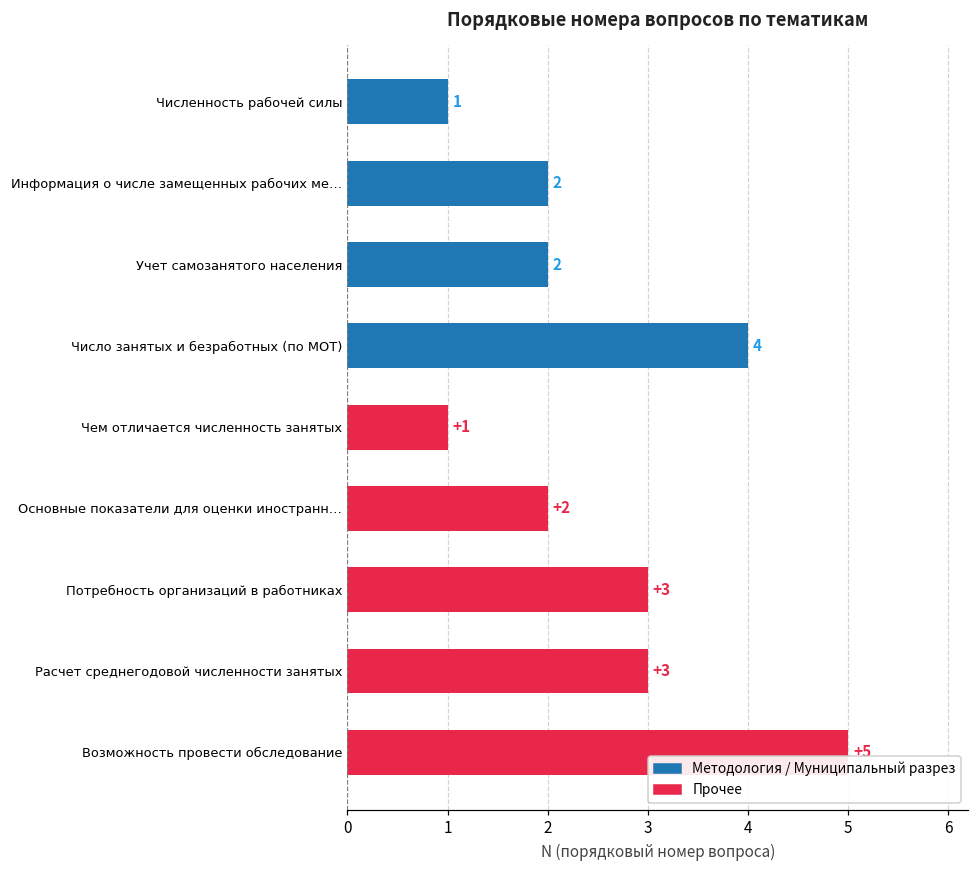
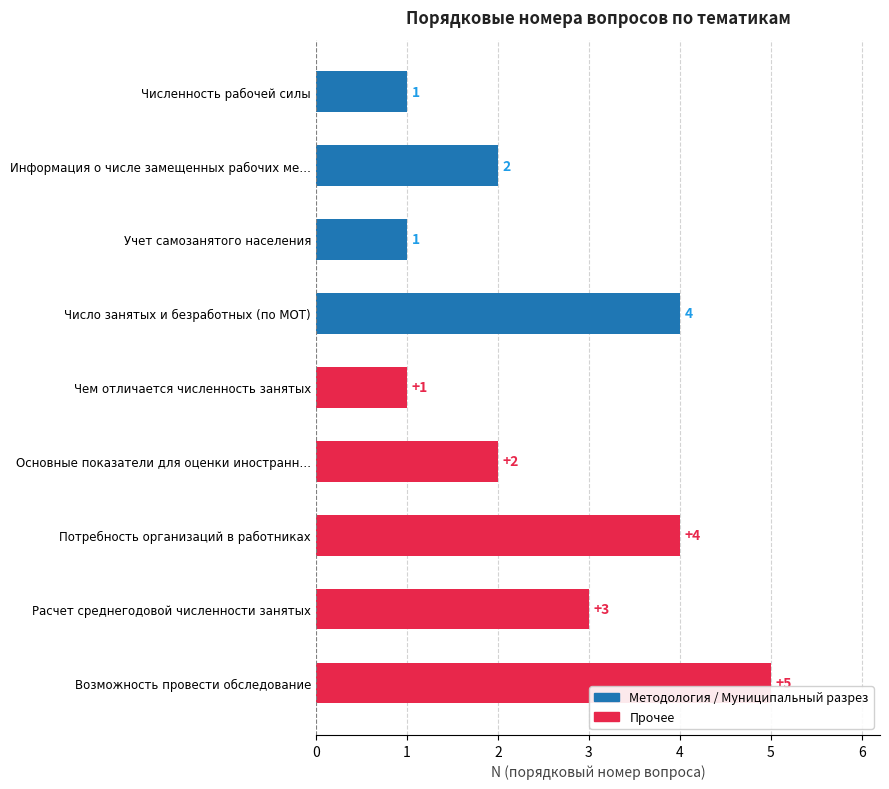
  {
    "Численность рабочей силы": "1",
    "Информация о числе замещенных рабочих ме…": "2",
-   "Учет самозанятого населения": "2",
+   "Учет самозанятого населения": "1",
    "Число занятых и безработных (по МОТ)": "4",
    "Чем отличается численность занятых": "+1",
    "Основные показатели для оценки иностранн…": "+2",
-   "Потребность организаций в работниках": "+3",
+   "Потребность организаций в работниках": "+4",
    "Расчет среднегодовой численности занятых": "+3"
  }
